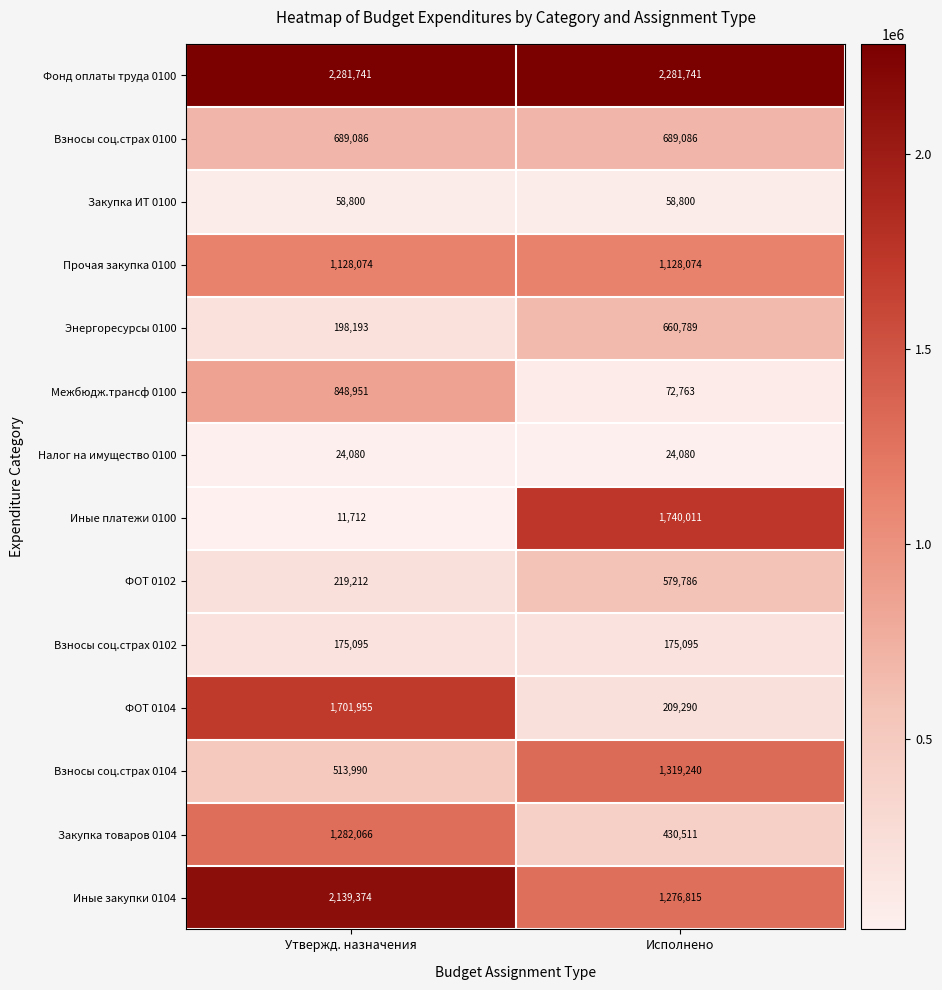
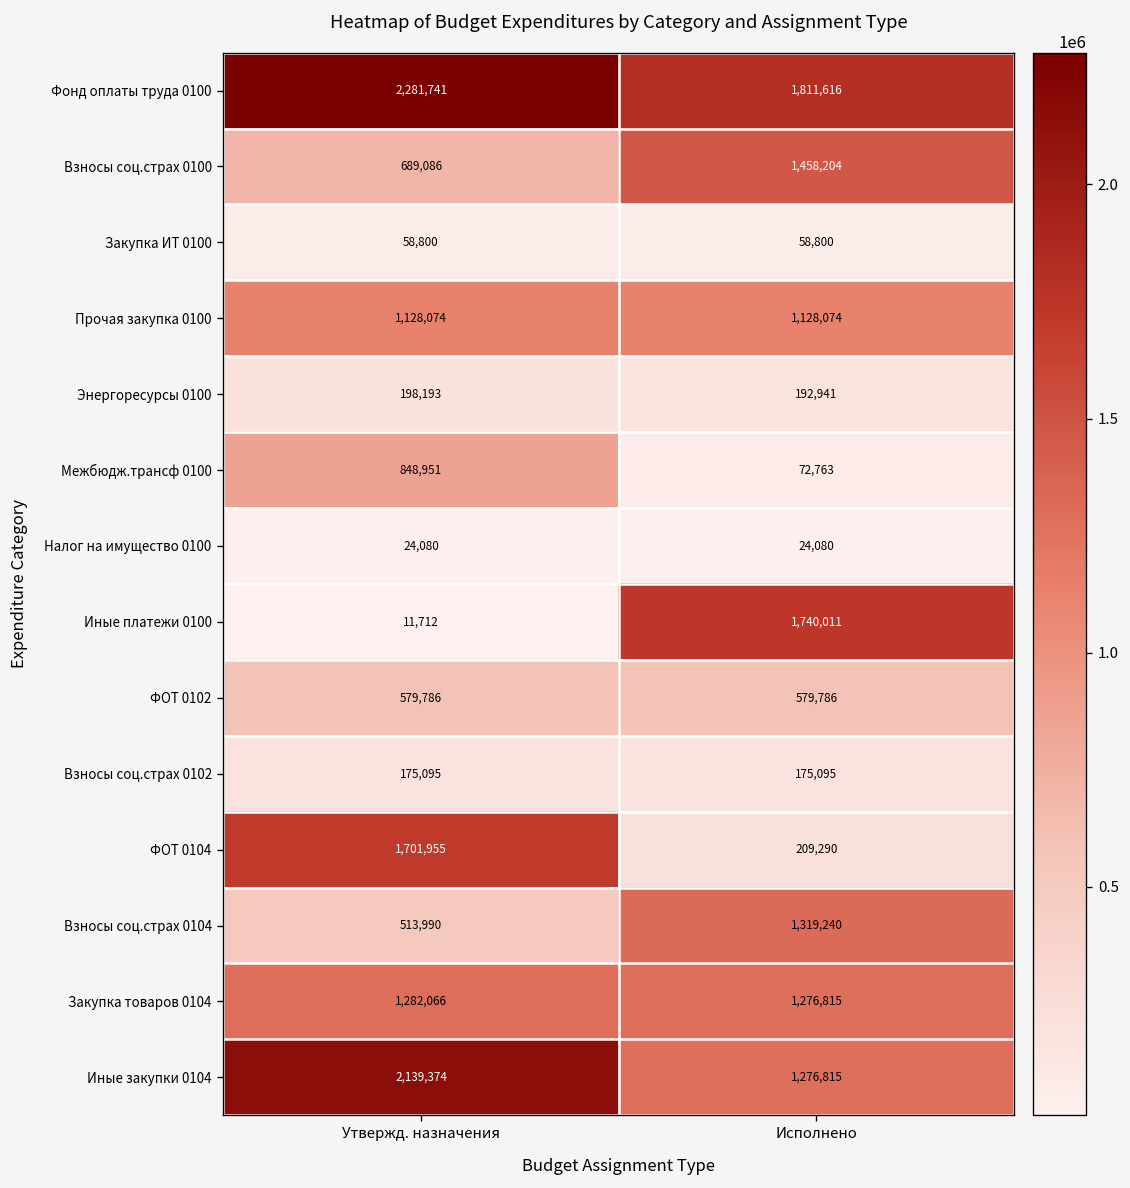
  {
    "Фонд оплаты труда 0100": {
      "Утвержд. назначения": "2,281,741",
-     "Исполнено": "2,281,741"
+     "Исполнено": "1,811,616"
    },
    "Взносы соц.страх 0100": {
      "Утвержд. назначения": "689,086",
-     "Исполнено": "689,086"
+     "Исполнено": "1,458,204"
    },
    "Закупка ИТ 0100": {
      "Утвержд. назначения": "58,800",
      "Исполнено": "58,800"
    },
    "Прочая закупка 0100": {
      "Утвержд. назначения": "1,128,074",
      "Исполнено": "1,128,074"
    },
    "Энергоресурсы 0100": {
      "Утвержд. назначения": "198,193",
-     "Исполнено": "660,789"
+     "Исполнено": "192,941"
    },
    "Межбюдж.трансф 0100": {
      "Утвержд. назначения": "848,951",
      "Исполнено": "72,763"
    },
    "Налог на имущество 0100": {
      "Утвержд. назначения": "24,080",
      "Исполнено": "24,080"
    },
    "Иные платежи 0100": {
      "Утвержд. назначения": "11,712",
      "Исполнено": "1,740,011"
    },
    "ФОТ 0102": {
-     "Утвержд. назначения": "219,212",
+     "Утвержд. назначения": "579,786",
      "Исполнено": "579,786"
    },
    "Взносы соц.страх 0102": {
      "Утвержд. назначения": "175,095",
      "Исполнено": "175,095"
    },
    "ФОТ 0104": {
      "Утвержд. назначения": "1,701,955",
      "Исполнено": "209,290"
    },
    "Взносы соц.страх 0104": {
      "Утвержд. назначения": "513,990",
      "Исполнено": "1,319,240"
    },
    "Закупка товаров 0104": {
      "Утвержд. назначения": "1,282,066",
-     "Исполнено": "430,511"
+     "Исполнено": "1,276,815"
    },
    "Иные закупки 0104": {
      "Утвержд. назначения": "2,139,374",
      "Исполнено": "1,276,815"
    }
  }
